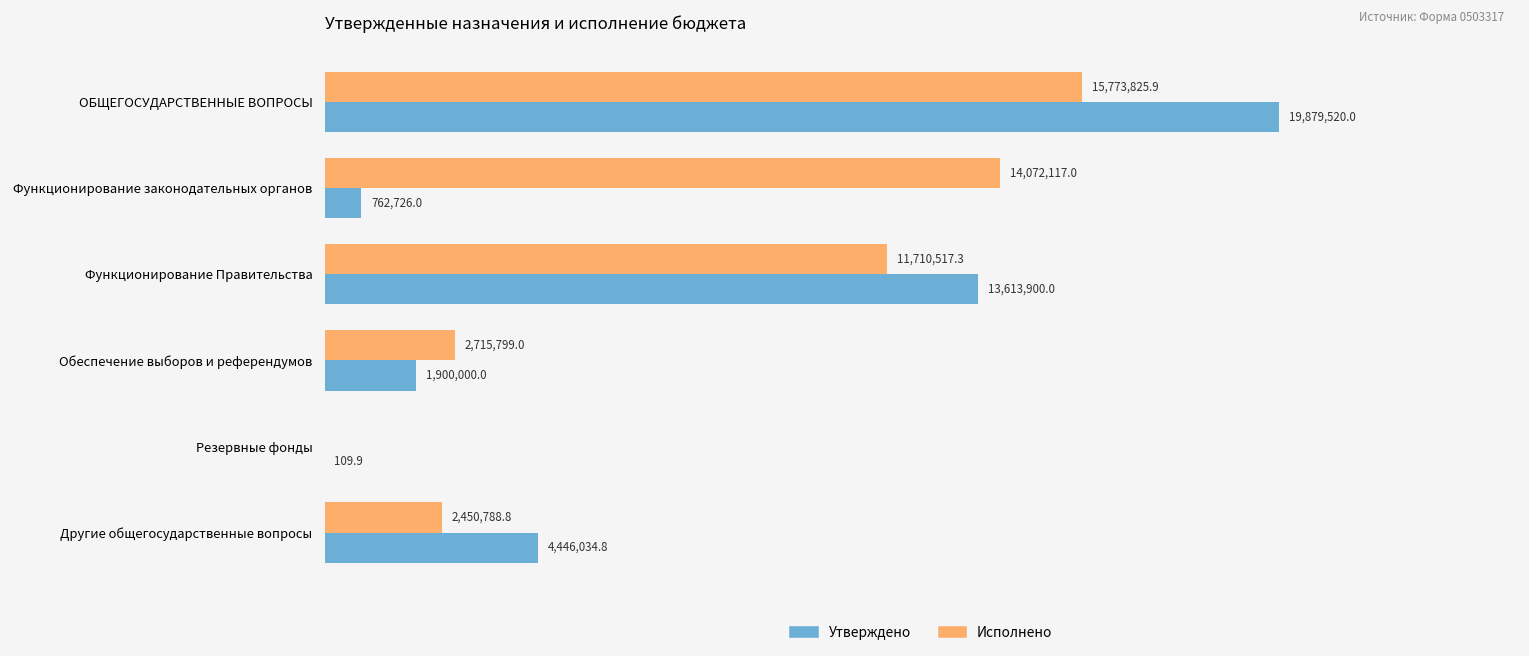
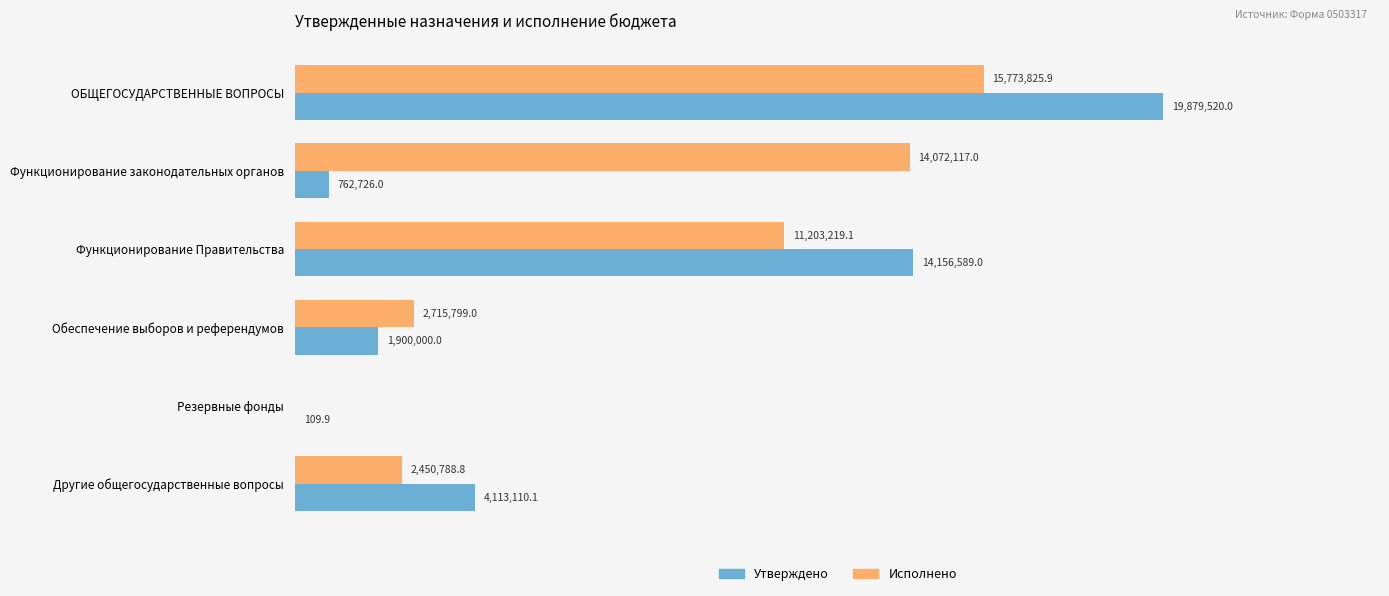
  {
    "Утверждено": {
      "ОБЩЕГОСУДАРСТВЕННЫЕ ВОПРОСЫ": "19,879,520.0",
      "Функционирование законодательных органов": "762,726.0",
-     "Функционирование Правительства": "13,613,900.0",
+     "Функционирование Правительства": "14,156,589.0",
      "Обеспечение выборов и референдумов": "1,900,000.0",
      "Резервные фонды": "109.9",
-     "Другие общегосударственные вопросы": "4,446,034.8"
+     "Другие общегосударственные вопросы": "4,113,110.1"
    },
    "Исполнено": {
      "ОБЩЕГОСУДАРСТВЕННЫЕ ВОПРОСЫ": "15,773,825.9",
      "Функционирование законодательных органов": "14,072,117.0",
-     "Функционирование Правительства": "11,710,517.3",
+     "Функционирование Правительства": "11,203,219.1",
      "Обеспечение выборов и референдумов": "2,715,799.0",
      "Другие общегосударственные вопросы": "2,450,788.8"
    }
  }
